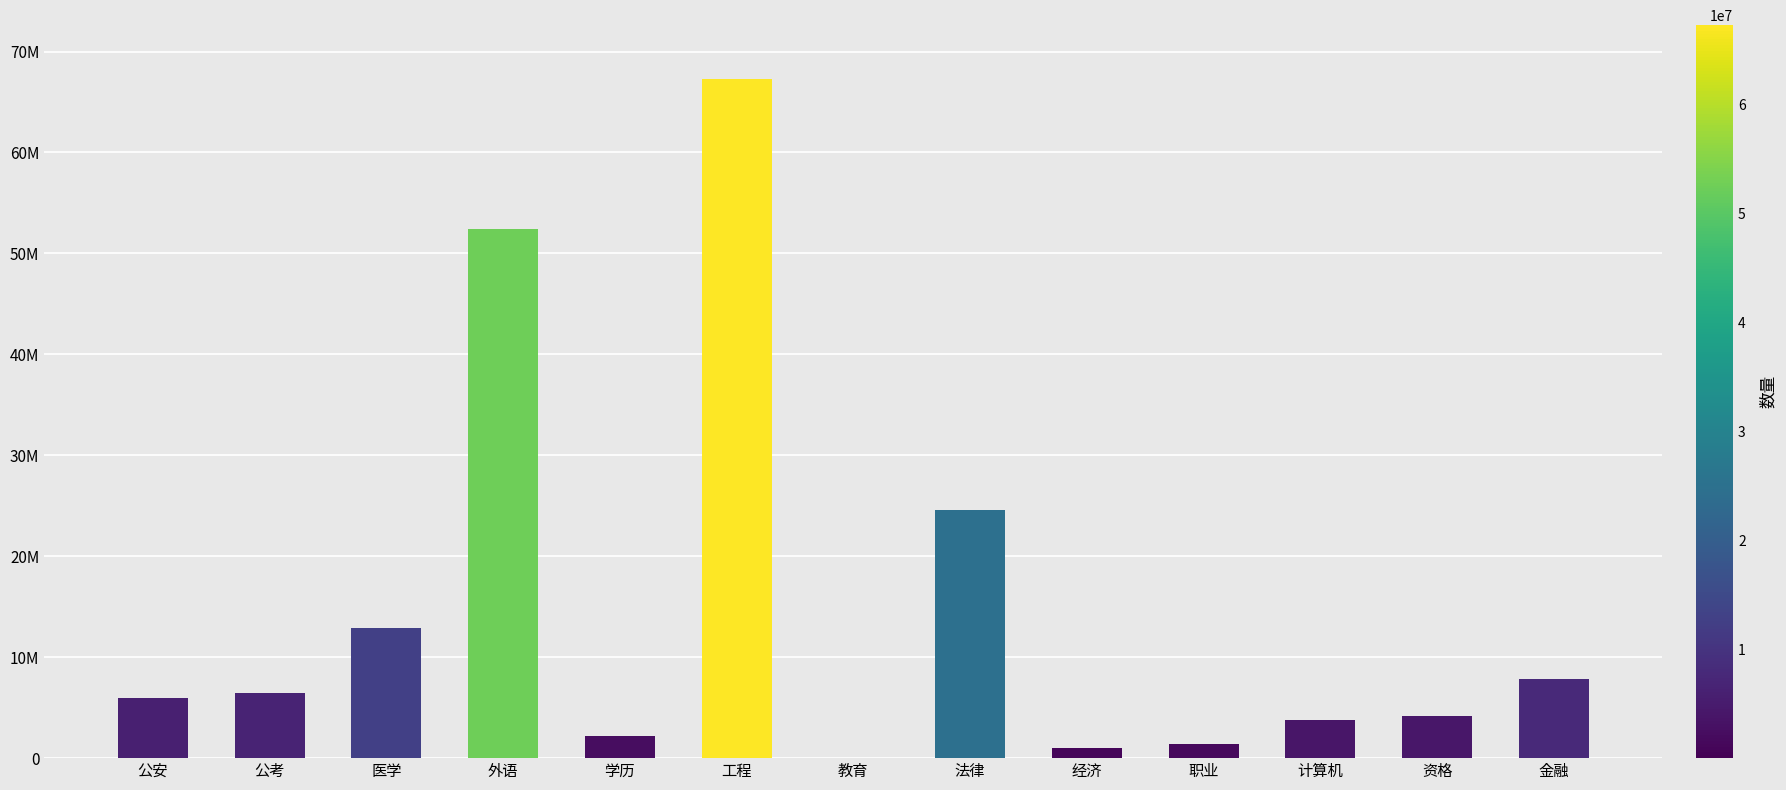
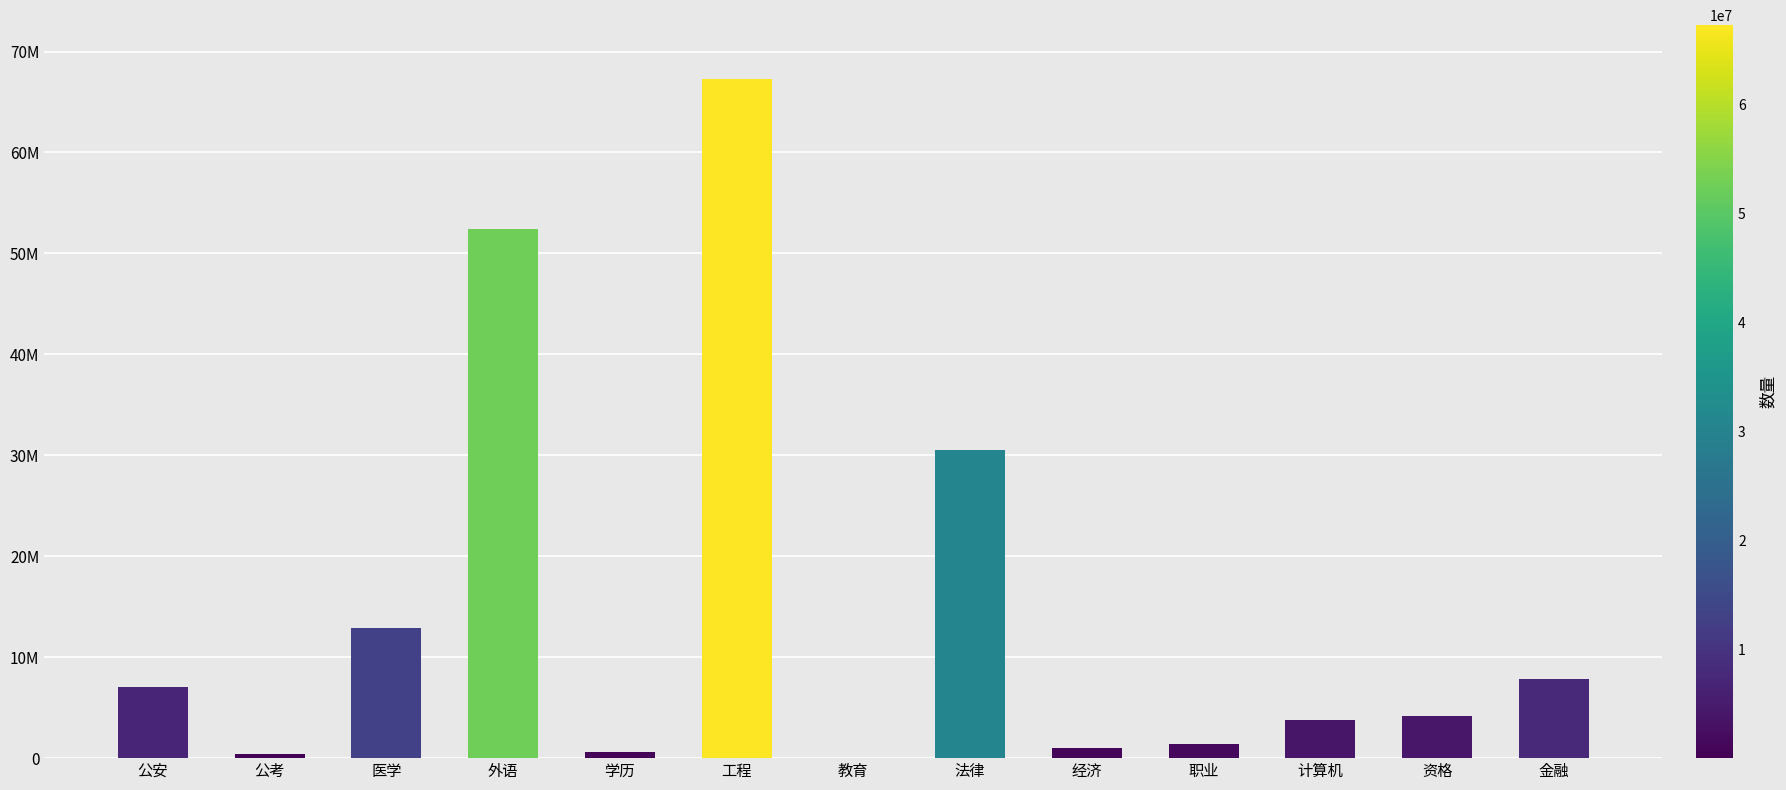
  {
-   "公安": 5900000,
-   "公考": 6400000,
+   "公安": 7000000,
+   "公考": 400000,
    "医学": 12900000,
    "外语": 52400000,
-   "学历": 2200000,
+   "学历": 600000,
    "工程": 67200000,
-   "法律": 24500000,
+   "法律": 30500000,
    "经济": 1000000,
    "职业": 1400000,
    "计算机": 3800000,
    "资格": 4200000,
    "金融": 7800000
  }
